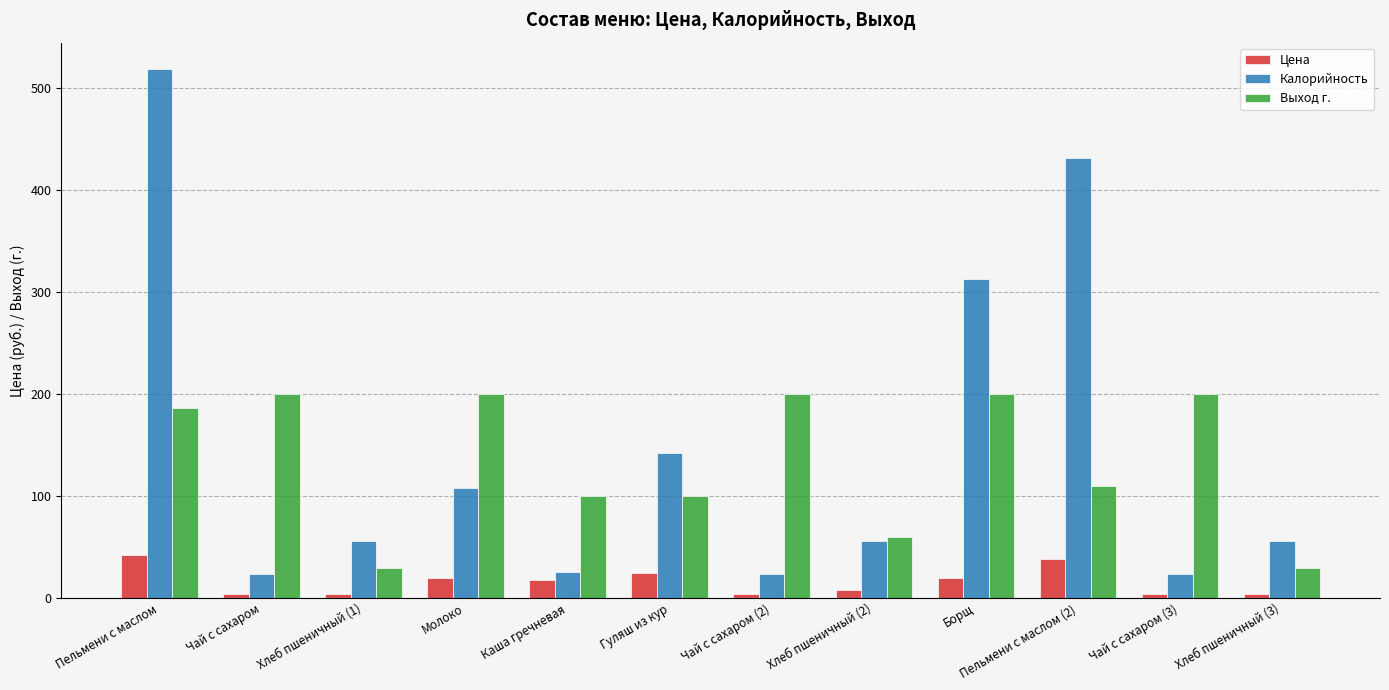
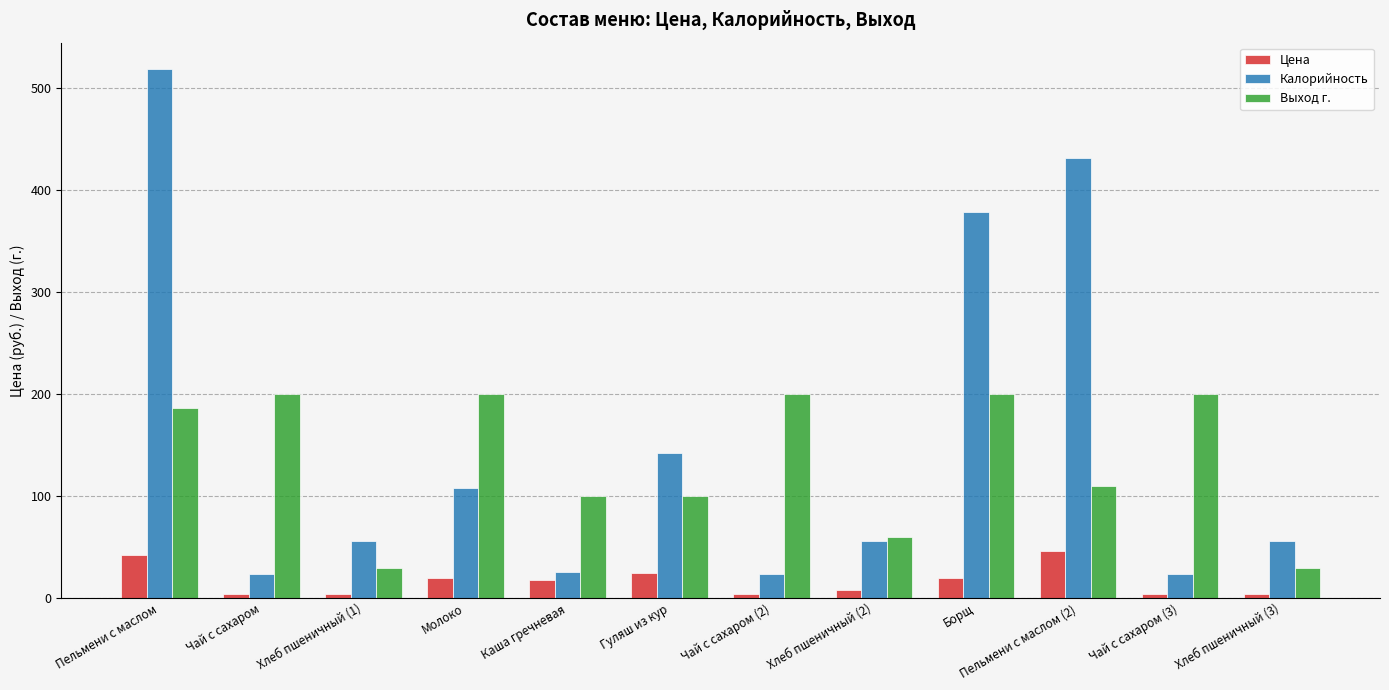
  {
    "Цена": {
      "Пельмени с маслом": 42,
      "Чай с сахаром": 4,
      "Хлеб пшеничный (1)": 4,
      "Молоко": 20,
      "Каша гречневая": 18,
      "Гуляш из кур": 25,
      "Чай с сахаром (2)": 4,
      "Хлеб пшеничный (2)": 8,
      "Борщ": 20,
-     "Пельмени с маслом (2)": 38,
+     "Пельмени с маслом (2)": 46,
      "Чай с сахаром (3)": 4,
      "Хлеб пшеничный (3)": 4
    },
    "Калорийность": {
      "Пельмени с маслом": 518,
      "Чай с сахаром": 24,
      "Хлеб пшеничный (1)": 56,
      "Молоко": 108,
      "Каша гречневая": 26,
      "Гуляш из кур": 142,
      "Чай с сахаром (2)": 24,
      "Хлеб пшеничный (2)": 56,
-     "Борщ": 313,
+     "Борщ": 378,
      "Пельмени с маслом (2)": 431,
      "Чай с сахаром (3)": 24,
      "Хлеб пшеничный (3)": 56
    },
    "Выход г.": {
      "Пельмени с маслом": 186,
      "Чай с сахаром": 200,
      "Хлеб пшеничный (1)": 30,
      "Молоко": 200,
      "Каша гречневая": 100,
      "Гуляш из кур": 100,
      "Чай с сахаром (2)": 200,
      "Хлеб пшеничный (2)": 60,
      "Борщ": 200,
      "Пельмени с маслом (2)": 110,
      "Чай с сахаром (3)": 200,
      "Хлеб пшеничный (3)": 30
    }
  }
